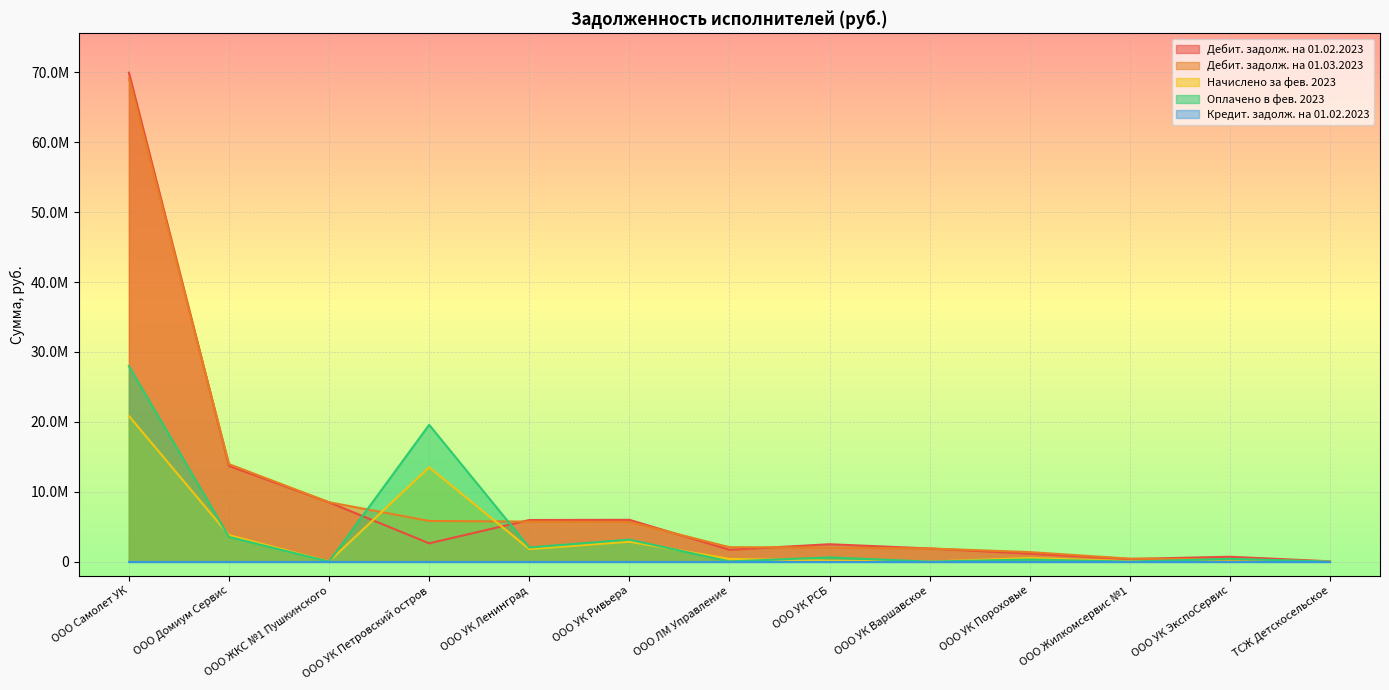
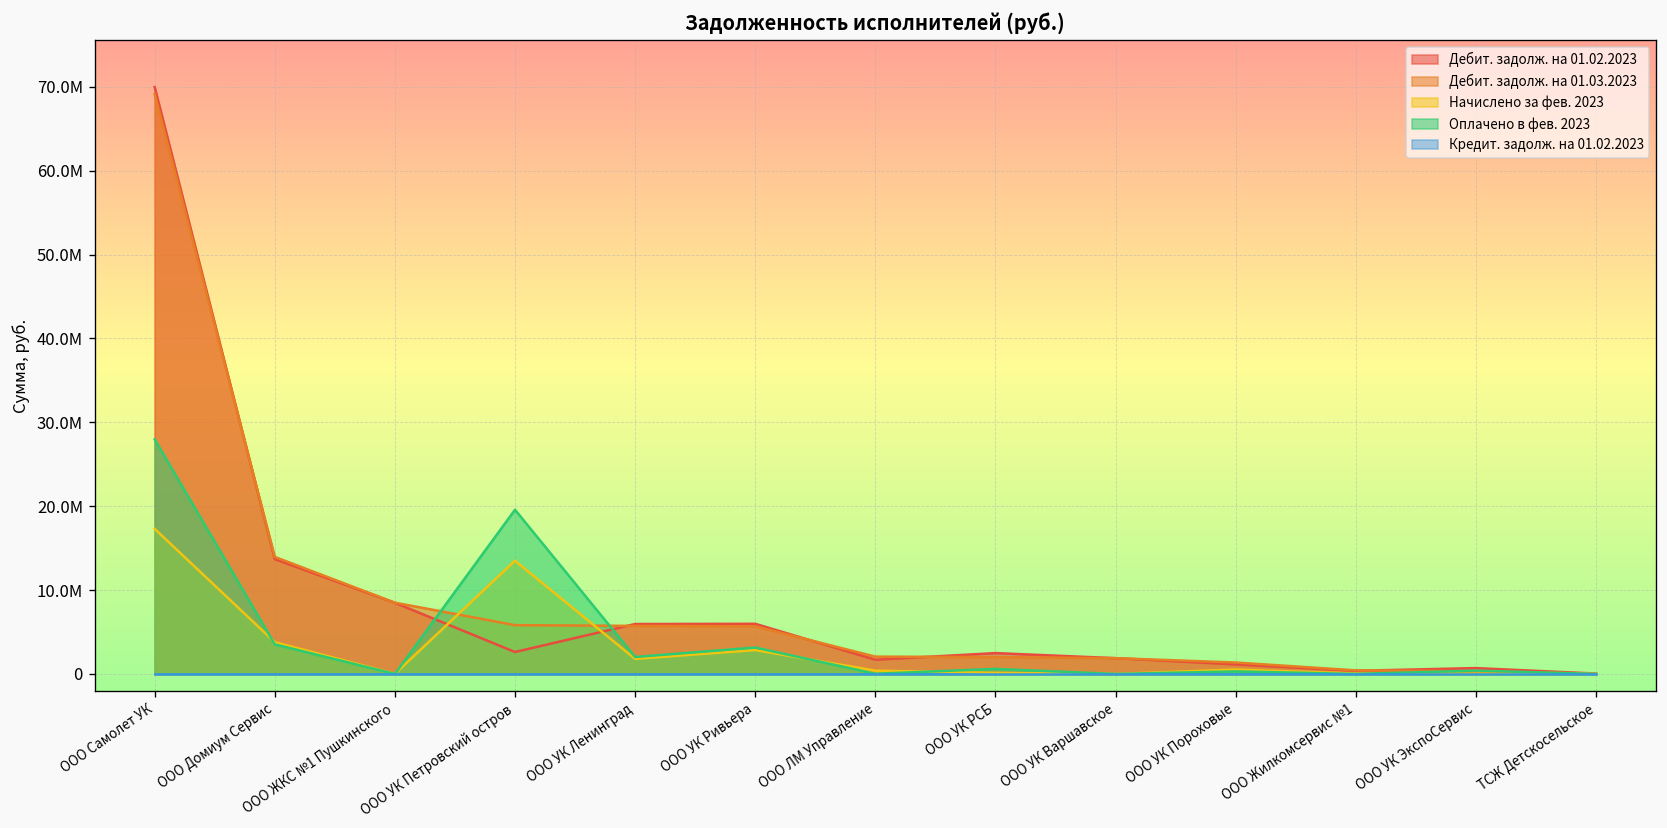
  {
    "Начислено за фев. 2023": {
-     "ООО Самолет УК": 21000000,
+     "ООО Самолет УК": 17000000,
      "ООО УК Петровский остров": 13000000,
      "ООО ЛМ Управление": 0
    },
    "Оплачено в фев. 2023": {
      "ООО Самолет УК": 28000000,
      "ООО УК Петровский остров": 20000000,
      "ООО УК РСБ": 1000000
    },
    "Кредит. задолж. на 01.02.2023": {
      "ООО Самолет УК": 0,
      "ООО Домиум Сервис": 0,
      "ООО УК Петровский остров": 0,
      "ООО УК Ленинград": 0,
      "ООО УК Ривьера": 0
    }
  }
